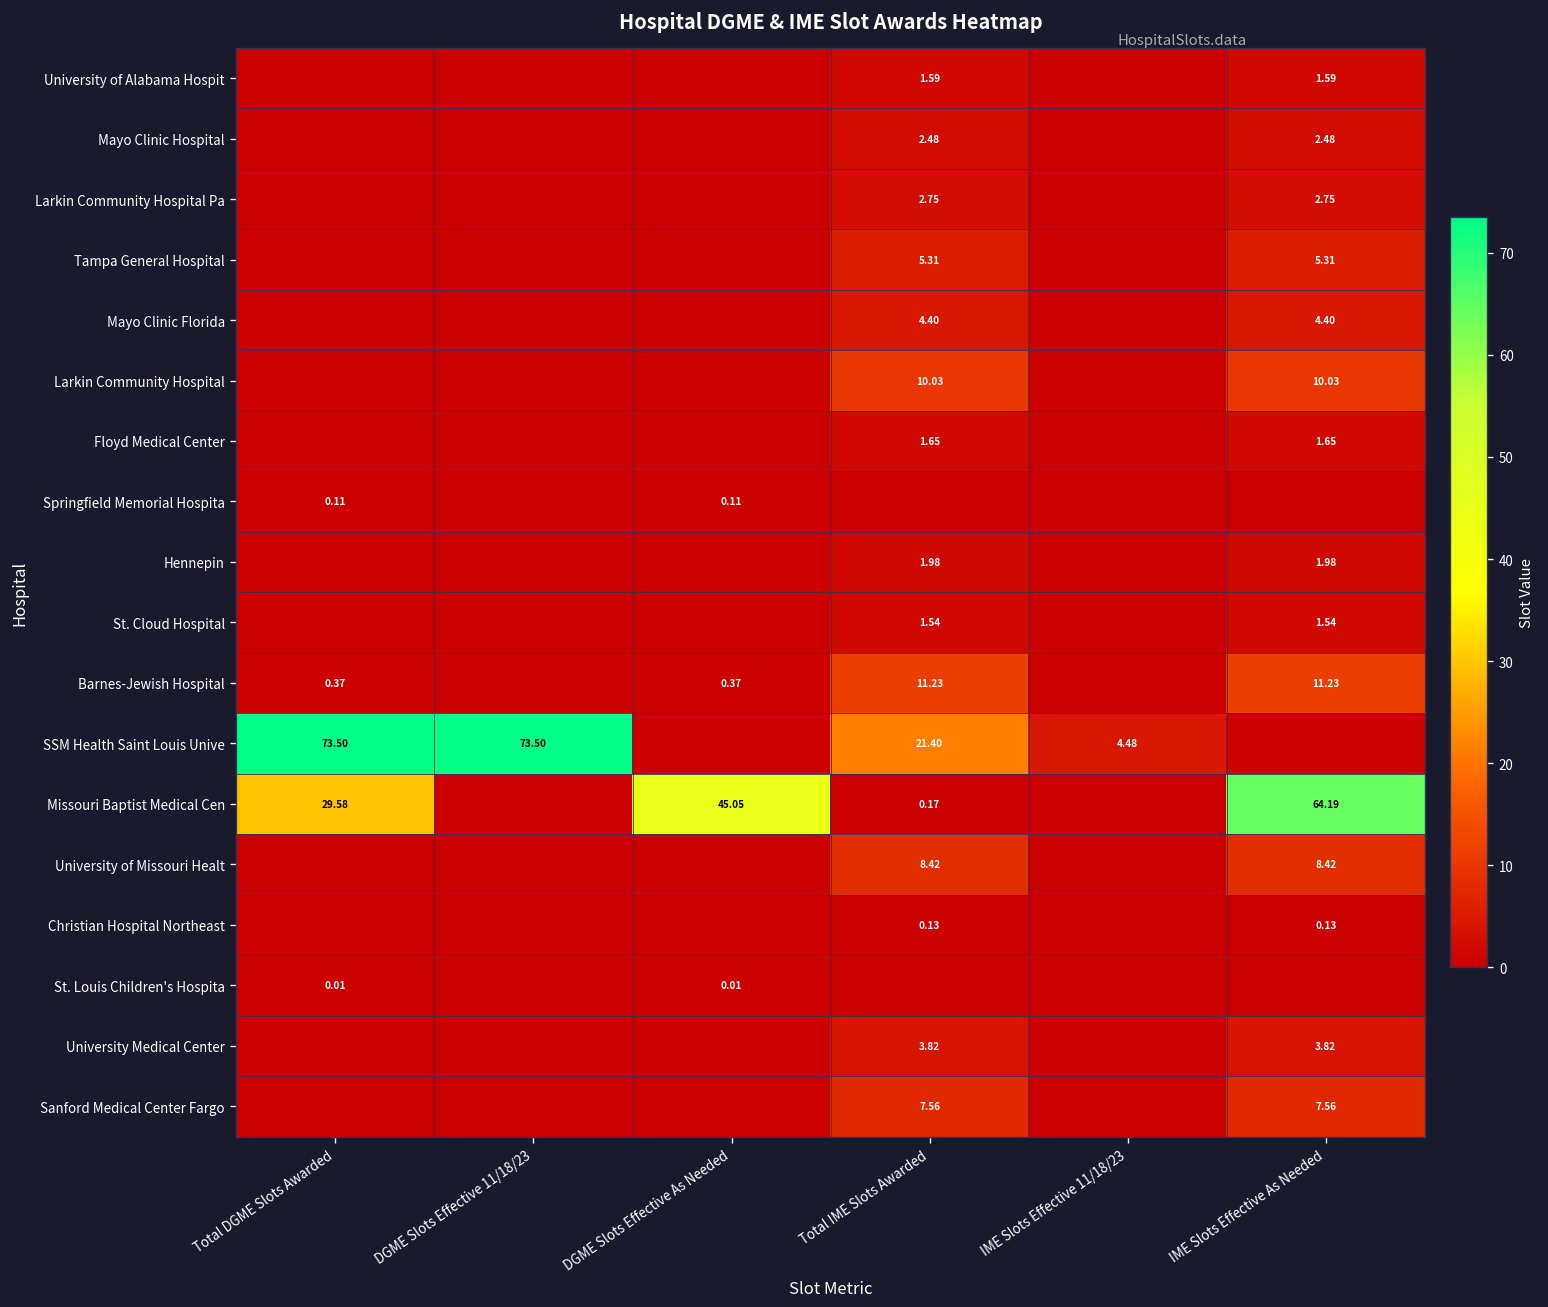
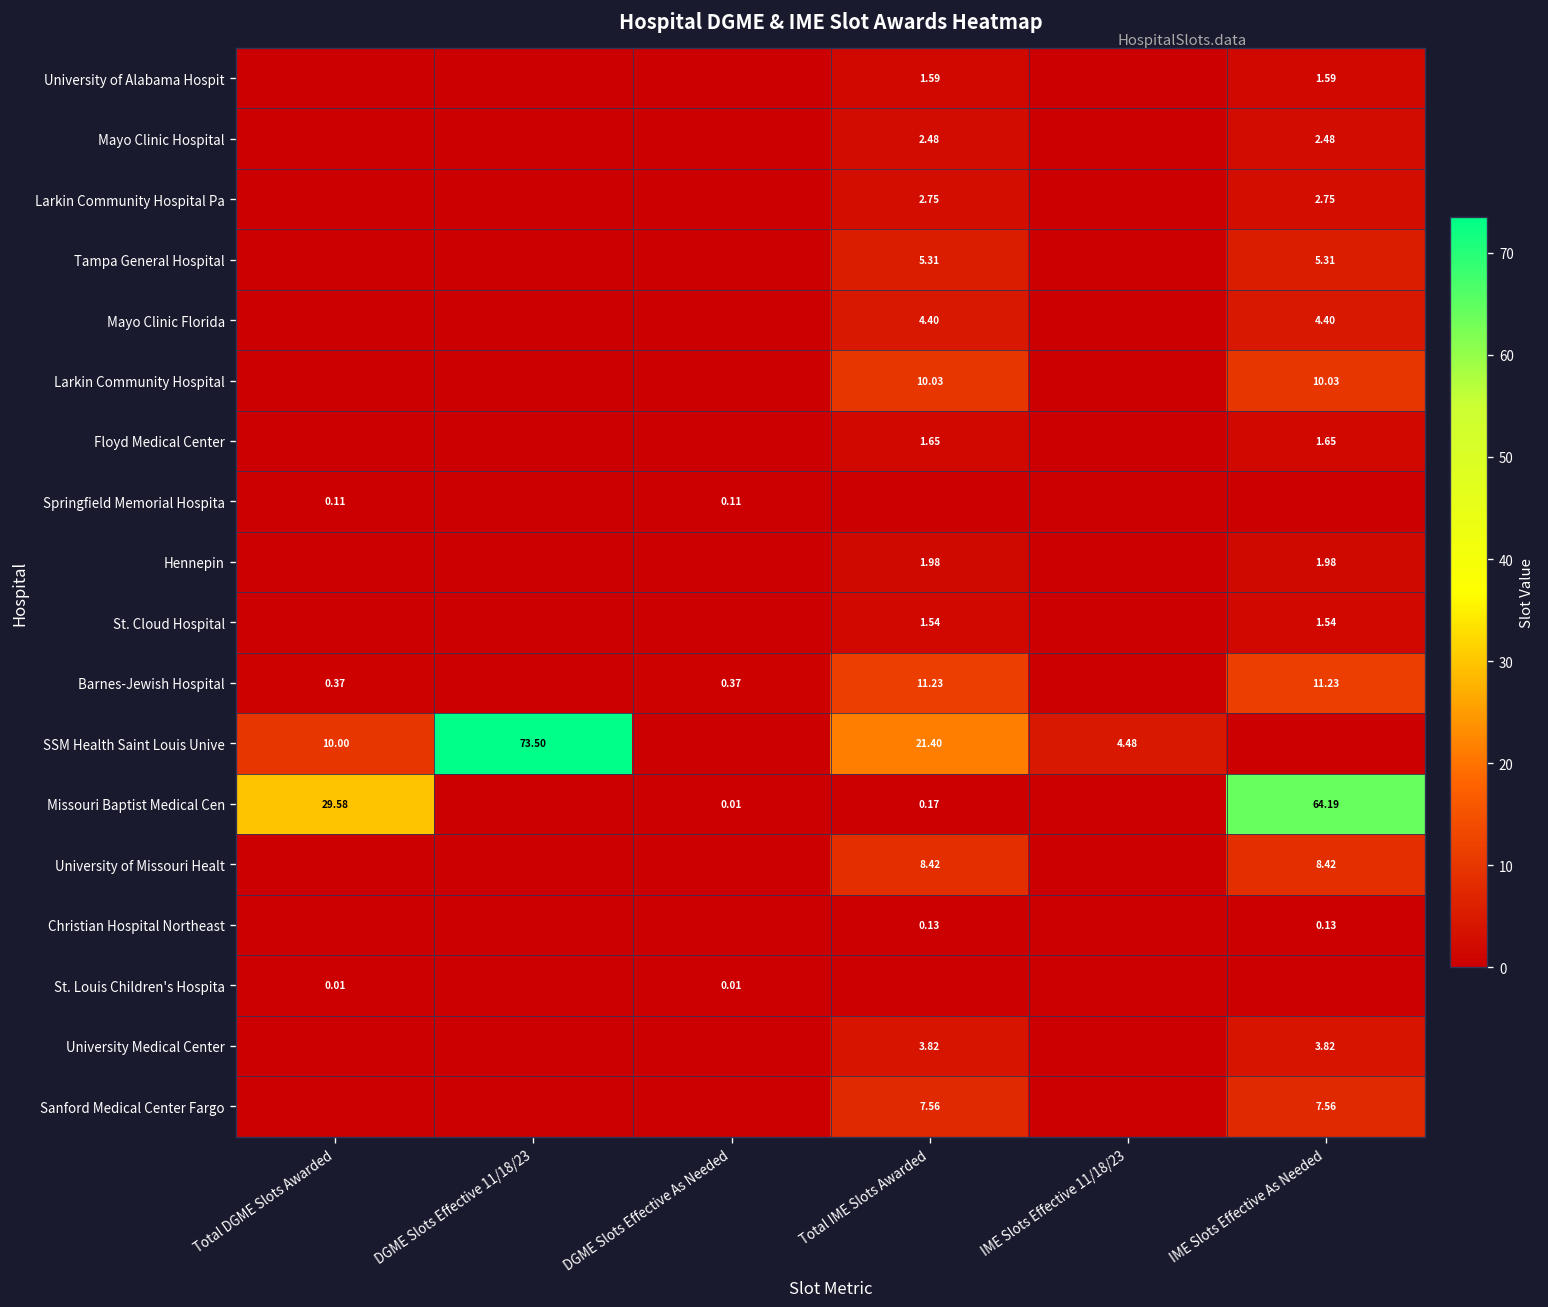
  {
    "University of Alabama Hospit": {
      "Total IME Slots Awarded": 1.59,
      "IME Slots Effective As Needed": 1.59
    },
    "Mayo Clinic Hospital": {
      "Total IME Slots Awarded": 2.48,
      "IME Slots Effective As Needed": 2.48
    },
    "Larkin Community Hospital Pa": {
      "Total IME Slots Awarded": 2.75,
      "IME Slots Effective As Needed": 2.75
    },
    "Tampa General Hospital": {
      "Total IME Slots Awarded": 5.31,
      "IME Slots Effective As Needed": 5.31
    },
    "Mayo Clinic Florida": {
      "Total IME Slots Awarded": 4.40,
      "IME Slots Effective As Needed": 4.40
    },
    "Larkin Community Hospital": {
      "Total IME Slots Awarded": 10.03,
      "IME Slots Effective As Needed": 10.03
    },
    "Floyd Medical Center": {
      "Total IME Slots Awarded": 1.65,
      "IME Slots Effective As Needed": 1.65
    },
    "Springfield Memorial Hospita": {
      "Total DGME Slots Awarded": 0.11,
      "DGME Slots Effective As Needed": 0.11
    },
    "Hennepin": {
      "Total IME Slots Awarded": 1.98,
      "IME Slots Effective As Needed": 1.98
    },
    "St. Cloud Hospital": {
      "Total IME Slots Awarded": 1.54,
      "IME Slots Effective As Needed": 1.54
    },
    "Barnes-Jewish Hospital": {
      "Total DGME Slots Awarded": 0.37,
      "DGME Slots Effective As Needed": 0.37,
      "Total IME Slots Awarded": 11.23,
      "IME Slots Effective As Needed": 11.23
    },
    "SSM Health Saint Louis Unive": {
-     "Total DGME Slots Awarded": 73.50,
+     "Total DGME Slots Awarded": 10.00,
      "DGME Slots Effective 11/18/23": 73.50,
      "Total IME Slots Awarded": 21.40,
      "IME Slots Effective 11/18/23": 4.48
    },
    "Missouri Baptist Medical Cen": {
      "Total DGME Slots Awarded": 29.58,
-     "DGME Slots Effective As Needed": 45.05,
+     "DGME Slots Effective As Needed": 0.01,
      "Total IME Slots Awarded": 0.17,
      "IME Slots Effective As Needed": 64.19
    },
    "University of Missouri Healt": {
      "Total IME Slots Awarded": 8.42,
      "IME Slots Effective As Needed": 8.42
    },
    "Christian Hospital Northeast": {
      "Total IME Slots Awarded": 0.13,
      "IME Slots Effective As Needed": 0.13
    },
    "St. Louis Children's Hospita": {
      "Total DGME Slots Awarded": 0.01,
      "DGME Slots Effective As Needed": 0.01
    },
    "University Medical Center": {
      "Total IME Slots Awarded": 3.82,
      "IME Slots Effective As Needed": 3.82
    },
    "Sanford Medical Center Fargo": {
      "Total IME Slots Awarded": 7.56,
      "IME Slots Effective As Needed": 7.56
    }
  }
